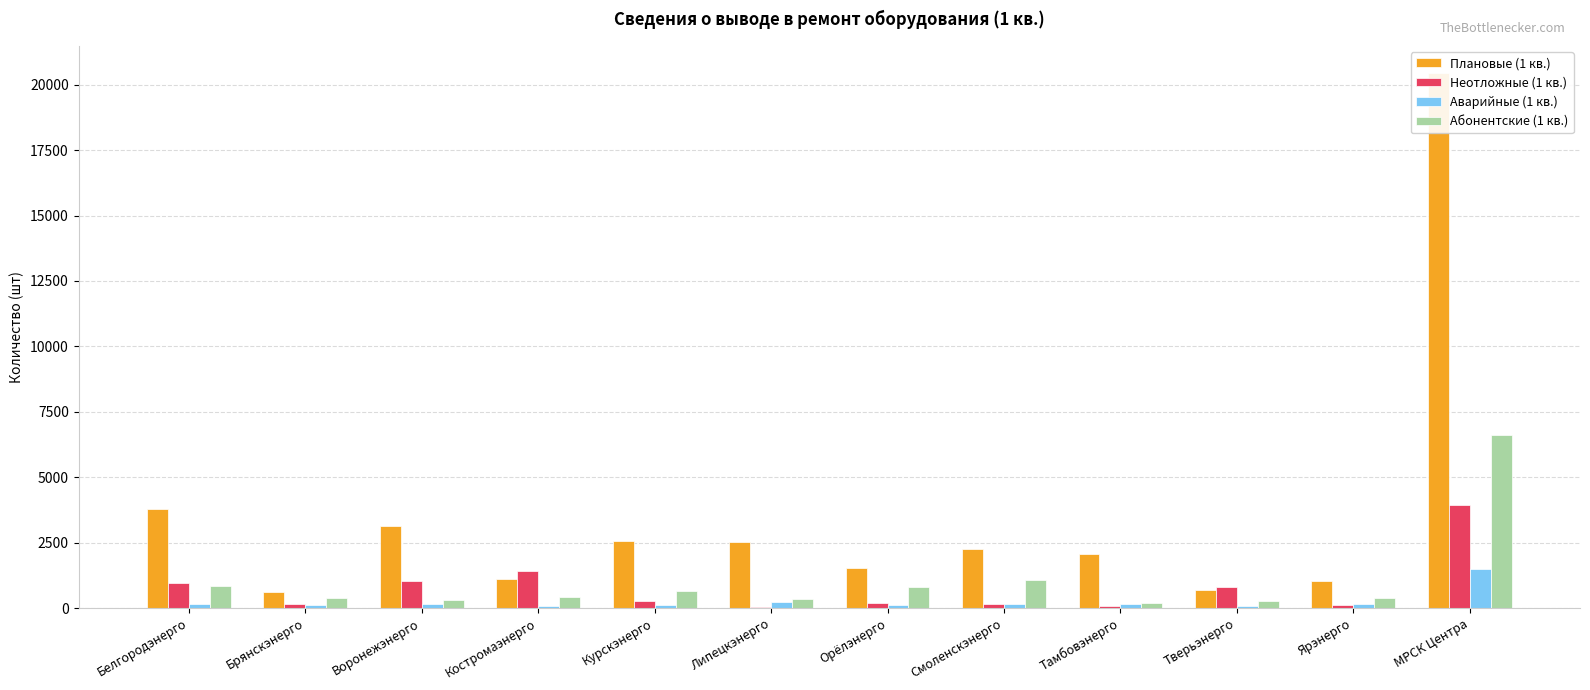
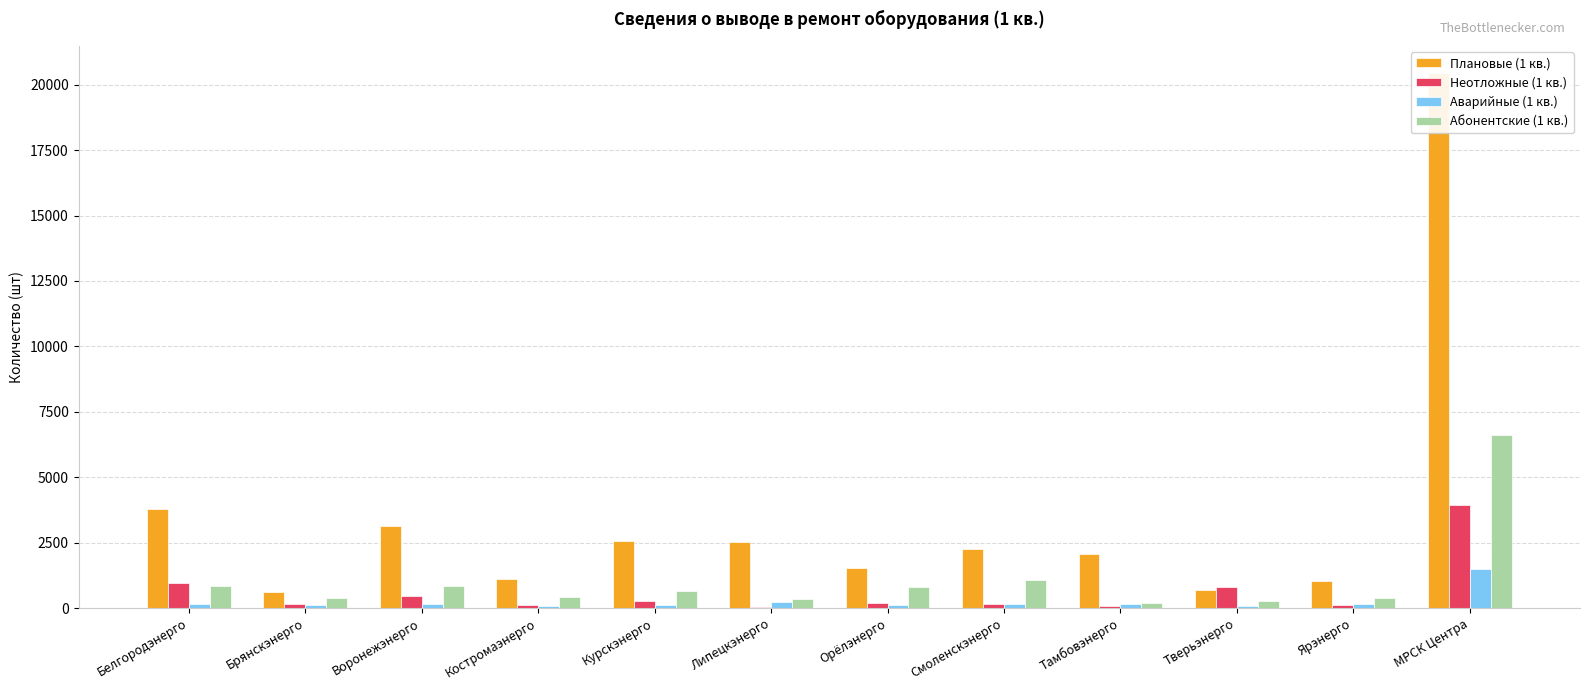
  {
    "Плановые (1 кв.)": {
      "Белгородэнерго": 3800,
      "Брянскэнерго": 600,
      "Воронежэнерго": 3100,
      "Костромаэнерго": 1100,
      "Курскэнерго": 2600,
      "Липецкэнерго": 2500,
      "Орёлэнерго": 1500,
      "Смоленскэнерго": 2200,
      "Тамбовэнерго": 2100,
      "Тверьэнерго": 700,
      "Ярэнерго": 1000
    },
    "Неотложные (1 кв.)": {
      "Белгородэнерго": 900,
      "Брянскэнерго": 200,
-     "Воронежэнерго": 1000,
-     "Костромаэнерго": 1400,
+     "Воронежэнерго": 400,
+     "Костромаэнерго": 100,
      "Курскэнерго": 300,
      "Орёлэнерго": 200,
      "Смоленскэнерго": 100,
      "Тверьэнерго": 800,
      "Ярэнерго": 100,
      "МРСК Центра": 4000
    },
    "Аварийные (1 кв.)": {
      "Белгородэнерго": 100,
      "Брянскэнерго": 100,
      "Воронежэнерго": 200,
      "Курскэнерго": 100,
      "Липецкэнерго": 200,
      "Орёлэнерго": 100,
      "Смоленскэнерго": 200,
      "Тамбовэнерго": 200,
      "Ярэнерго": 100,
      "МРСК Центра": 1500
    },
    "Абонентские (1 кв.)": {
      "Белгородэнерго": 800,
      "Брянскэнерго": 400,
-     "Воронежэнерго": 300,
+     "Воронежэнерго": 900,
      "Костромаэнерго": 400,
      "Курскэнерго": 700,
      "Липецкэнерго": 400,
      "Орёлэнерго": 800,
      "Смоленскэнерго": 1100,
      "Тамбовэнерго": 200,
      "Тверьэнерго": 300,
      "Ярэнерго": 400,
      "МРСК Центра": 6600
    }
  }
